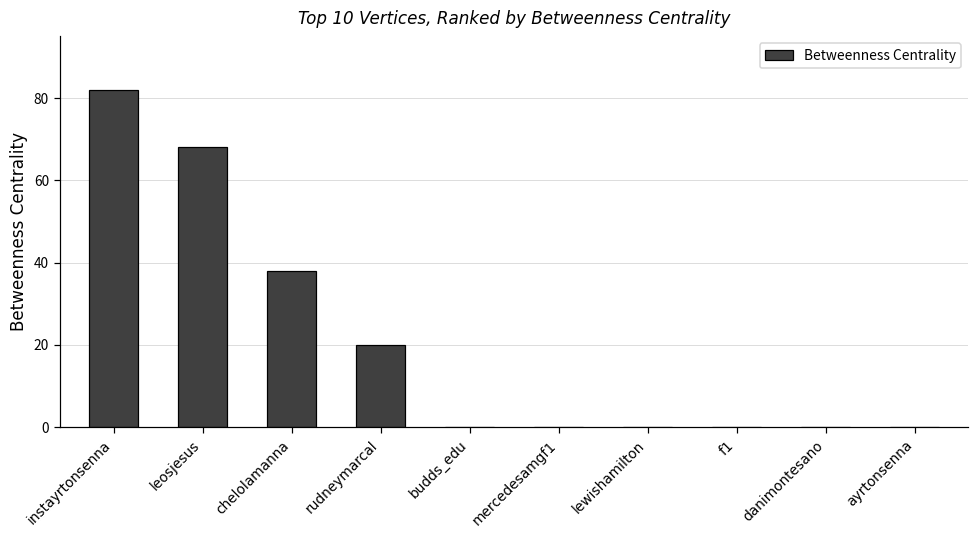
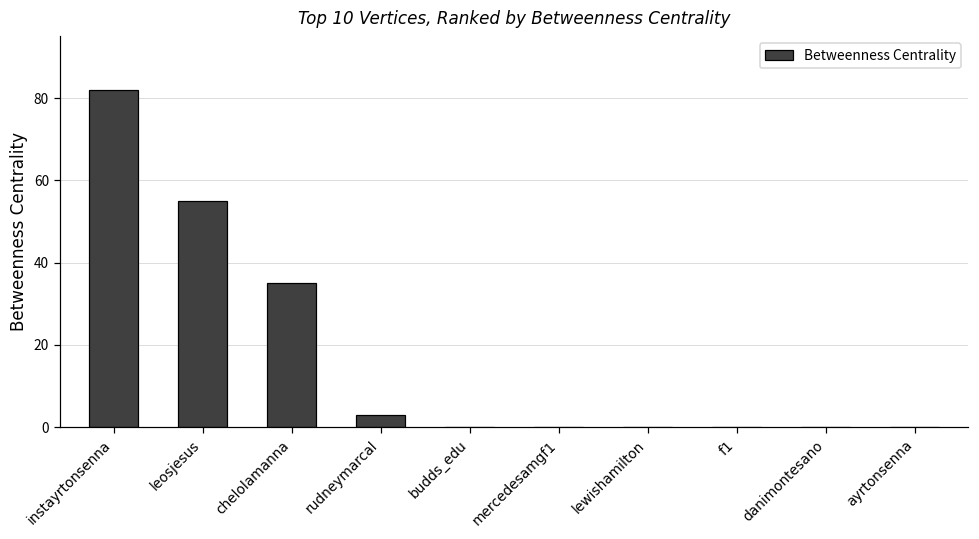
  {
    "instayrtonsenna": 82,
-   "leosjesus": 68,
-   "chelolamanna": 38,
-   "rudneymarcal": 20,
+   "leosjesus": 55,
+   "chelolamanna": 35,
+   "rudneymarcal": 3,
    "budds_edu": 0,
    "mercedesamgf1": 0,
    "lewishamilton": 0,
    "f1": 0,
    "danimontesano": 0,
    "ayrtonsenna": 0
  }
